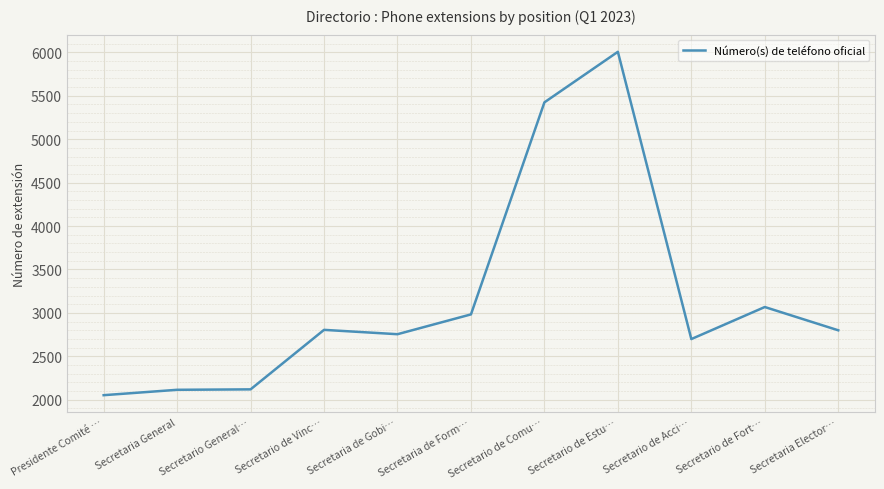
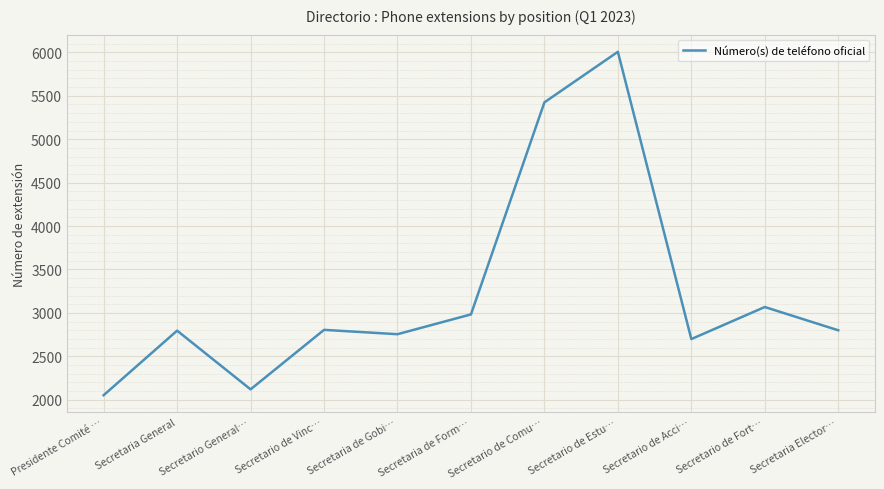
  {
    "Presidente Comité …": 2100,
-   "Secretaria General": 2100,
+   "Secretaria General": 2800,
    "Secretario General…": 2100,
    "Secretario de Vinc…": 2800,
    "Secretaria de Gobi…": 2800,
    "Secretaria de Form…": 3000,
    "Secretario de Comu…": 5400,
    "Secretario de Estu…": 6000,
    "Secretario de Acci…": 2700,
    "Secretario de Fort…": 3100,
    "Secretaria Elector…": 2800
  }
